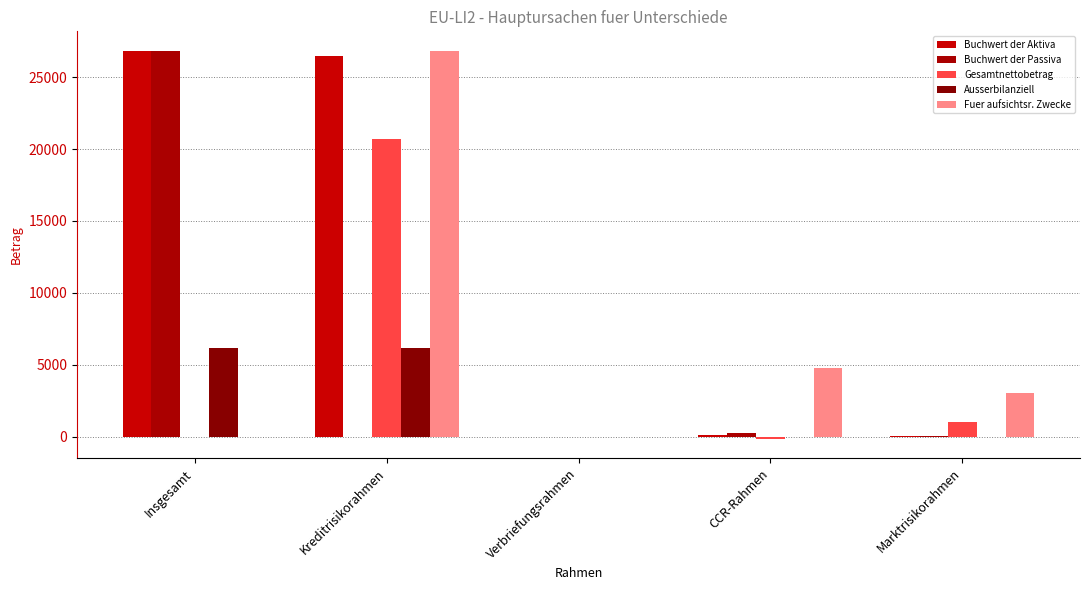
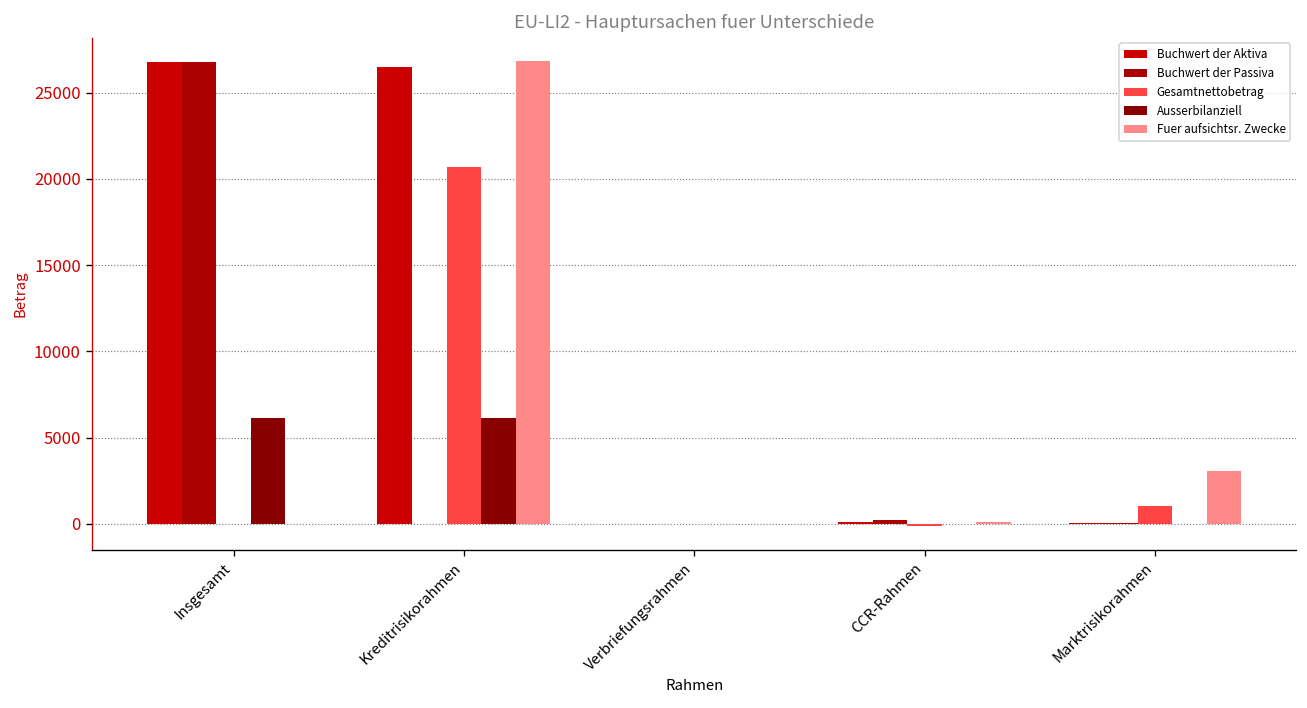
  {
    "Gesamtnettobetrag": {
      "Insgesamt": 0,
      "Kreditrisikorahmen": 20700,
      "Verbriefungsrahmen": 0,
      "Marktrisikorahmen": 1000
    },
    "Fuer aufsichtsr. Zwecke": {
      "Insgesamt": 0,
      "Kreditrisikorahmen": 26800,
      "Verbriefungsrahmen": 0,
-     "CCR-Rahmen": 4800,
+     "CCR-Rahmen": 100,
      "Marktrisikorahmen": 3000
    }
  }
